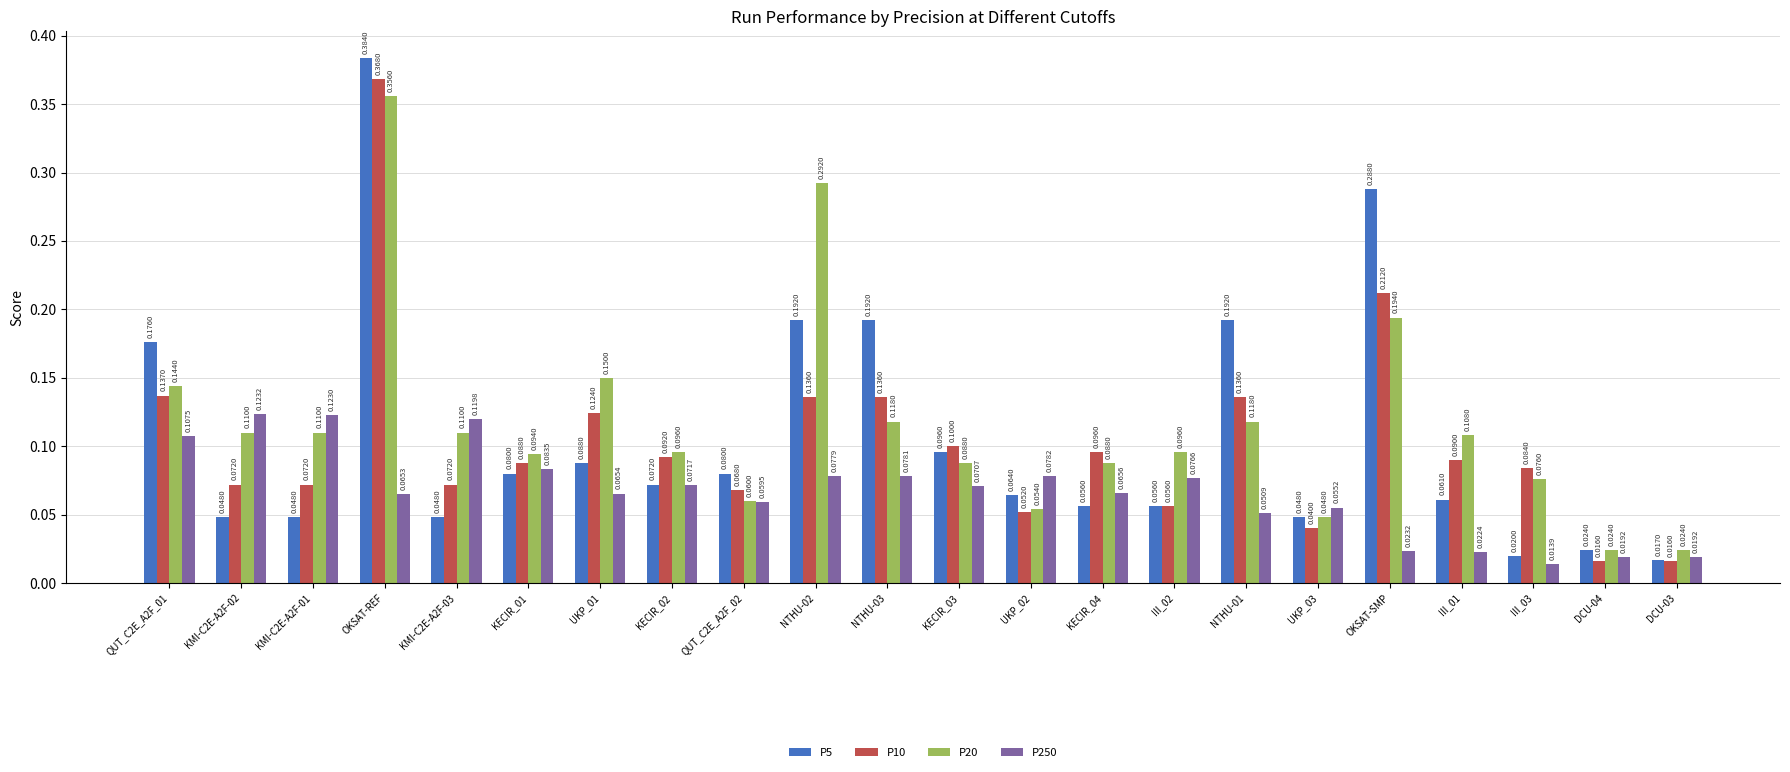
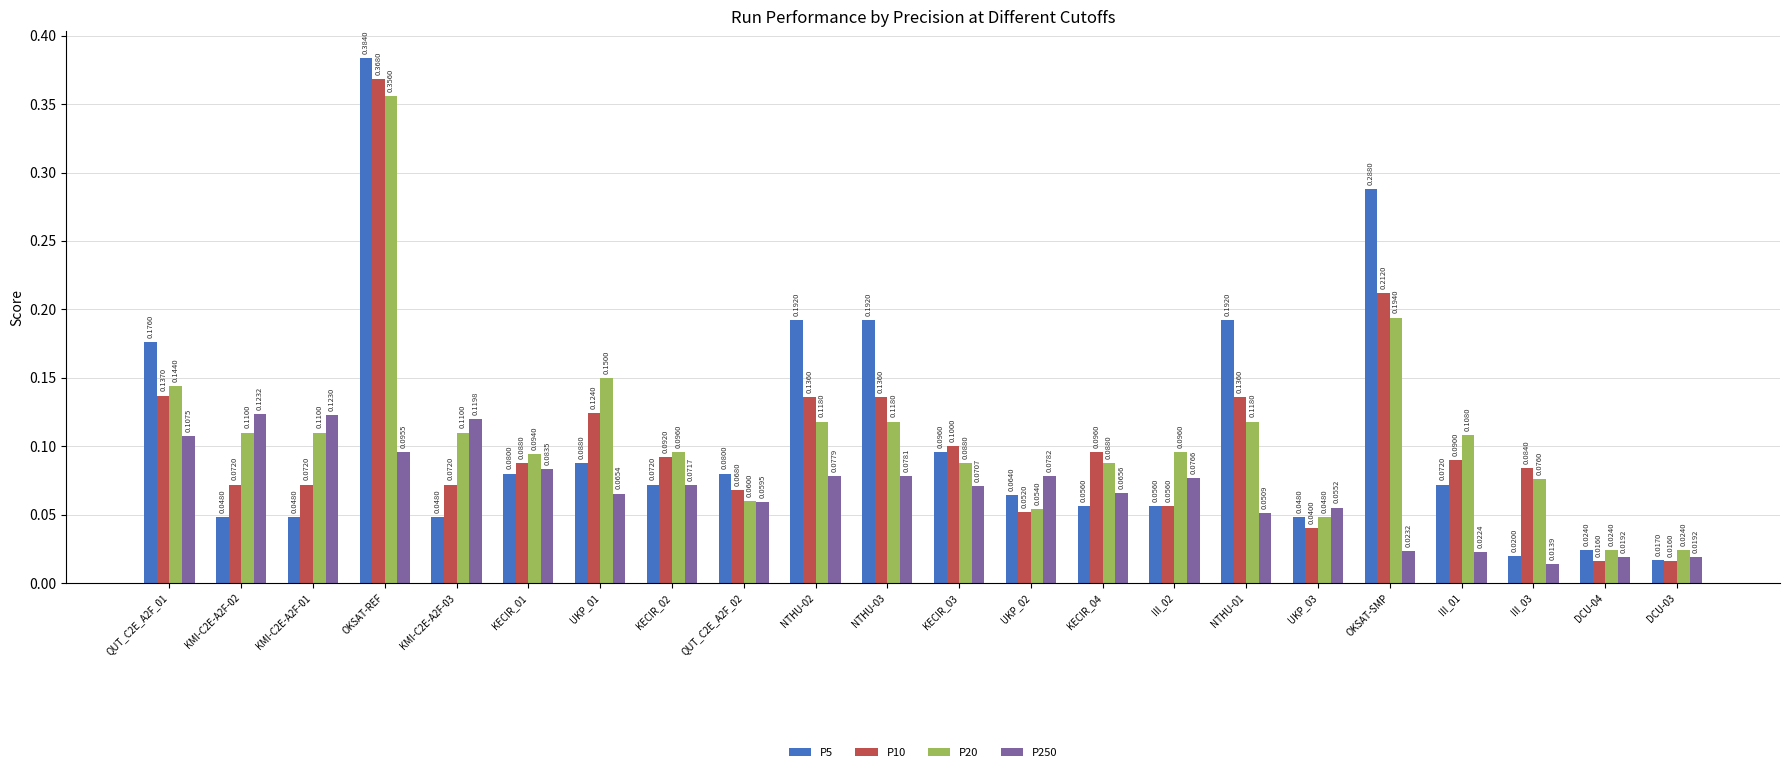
  {
    "P5": {
      "QUT_C2E_A2F_01": 0.1760,
      "KMI-C2E-A2F-02": 0.0480,
      "KMI-C2E-A2F-01": 0.0480,
      "OKSAT-REF": 0.3840,
      "KMI-C2E-A2F-03": 0.0480,
      "KECIR_01": 0.0800,
      "UKP_01": 0.0880,
      "KECIR_02": 0.0720,
      "QUT_C2E_A2F_02": 0.0800,
      "NTHU-02": 0.1920,
      "NTHU-03": 0.1920,
      "KECIR_03": 0.0960,
      "UKP_02": 0.0640,
      "KECIR_04": 0.0560,
      "III_02": 0.0560,
      "NTHU-01": 0.1920,
      "UKP_03": 0.0480,
      "OKSAT-SMP": 0.2880,
-     "III_01": 0.0610,
+     "III_01": 0.0720,
      "III_03": 0.0200,
      "DCU-04": 0.0240,
      "DCU-03": 0.0170
    },
    "P10": {
      "QUT_C2E_A2F_01": 0.1370,
      "KMI-C2E-A2F-02": 0.0720,
      "KMI-C2E-A2F-01": 0.0720,
      "OKSAT-REF": 0.3680,
      "KMI-C2E-A2F-03": 0.0720,
      "KECIR_01": 0.0880,
      "UKP_01": 0.1240,
      "KECIR_02": 0.0920,
      "QUT_C2E_A2F_02": 0.0680,
      "NTHU-02": 0.1360,
      "NTHU-03": 0.1360,
      "KECIR_03": 0.1000,
      "UKP_02": 0.0520,
      "KECIR_04": 0.0960,
      "III_02": 0.0560,
      "NTHU-01": 0.1360,
      "UKP_03": 0.0400,
      "OKSAT-SMP": 0.2120,
      "III_01": 0.0900,
      "III_03": 0.0840,
      "DCU-04": 0.0160,
      "DCU-03": 0.0160
    },
    "P20": {
      "QUT_C2E_A2F_01": 0.1440,
      "KMI-C2E-A2F-02": 0.1100,
      "KMI-C2E-A2F-01": 0.1100,
      "OKSAT-REF": 0.3560,
      "KMI-C2E-A2F-03": 0.1100,
      "KECIR_01": 0.0940,
      "UKP_01": 0.1500,
      "KECIR_02": 0.0960,
      "QUT_C2E_A2F_02": 0.0600,
-     "NTHU-02": 0.2920,
+     "NTHU-02": 0.1180,
      "NTHU-03": 0.1180,
      "KECIR_03": 0.0880,
      "UKP_02": 0.0540,
      "KECIR_04": 0.0880,
      "III_02": 0.0960,
      "NTHU-01": 0.1180,
      "UKP_03": 0.0480,
      "OKSAT-SMP": 0.1940,
      "III_01": 0.1080,
      "III_03": 0.0760,
      "DCU-04": 0.0240,
      "DCU-03": 0.0240
    },
    "P250": {
      "QUT_C2E_A2F_01": 0.1075,
      "KMI-C2E-A2F-02": 0.1232,
      "KMI-C2E-A2F-01": 0.1230,
-     "OKSAT-REF": 0.0653,
+     "OKSAT-REF": 0.0955,
      "KMI-C2E-A2F-03": 0.1198,
      "KECIR_01": 0.0835,
      "UKP_01": 0.0654,
      "KECIR_02": 0.0717,
      "QUT_C2E_A2F_02": 0.0595,
      "NTHU-02": 0.0779,
      "NTHU-03": 0.0781,
      "KECIR_03": 0.0707,
      "UKP_02": 0.0782,
      "KECIR_04": 0.0656,
      "III_02": 0.0766,
      "NTHU-01": 0.0509,
      "UKP_03": 0.0552,
      "OKSAT-SMP": 0.0232,
      "III_01": 0.0224,
      "III_03": 0.0139,
      "DCU-04": 0.0192,
      "DCU-03": 0.0192
    }
  }
